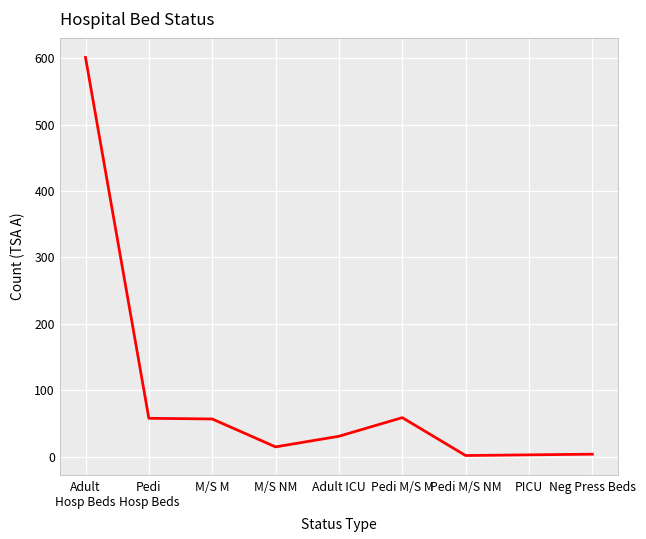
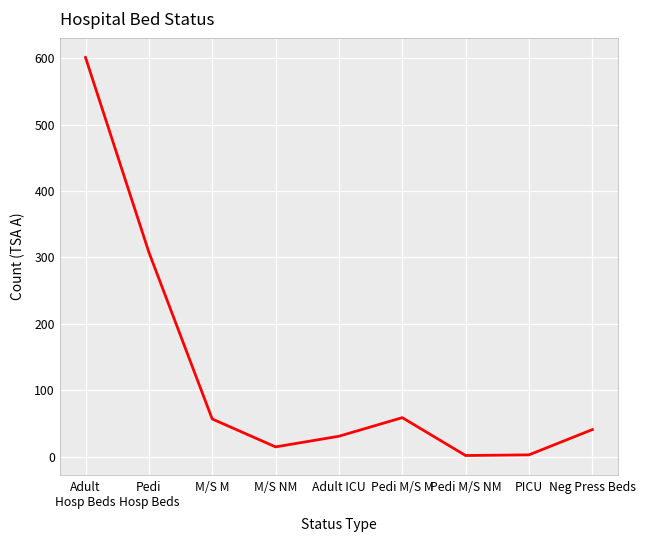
  {
    "Adult Hosp Beds": 600,
-   "Pedi Hosp Beds": 60,
+   "Pedi Hosp Beds": 310,
    "M/S M": 60,
    "M/S NM": 20,
    "Adult ICU": 30,
    "Pedi M/S M": 60,
    "Pedi M/S NM": 0,
    "PICU": 0,
-   "Neg Press Beds": 0
+   "Neg Press Beds": 40
  }
